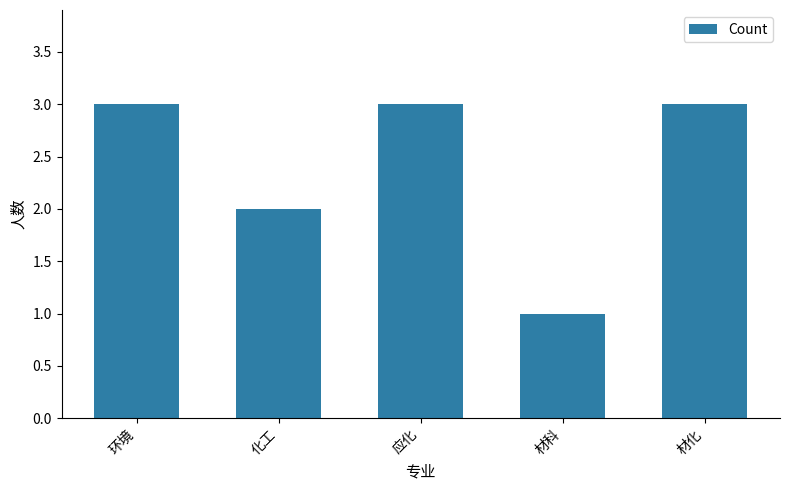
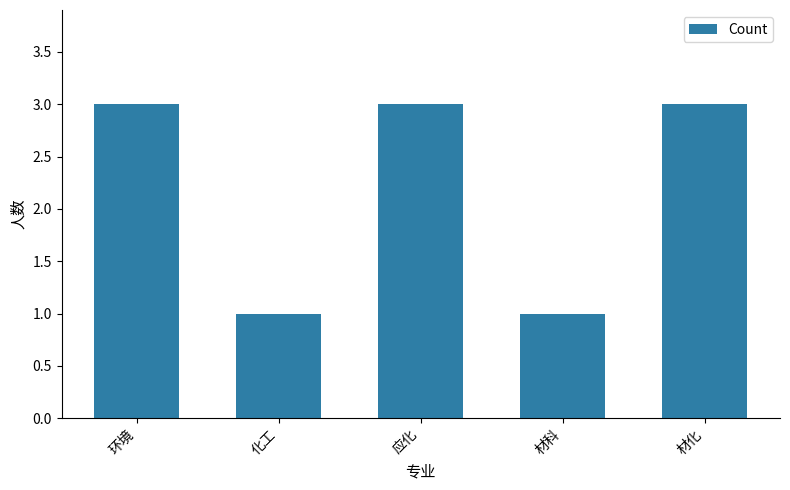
  {
    "环境": 3,
-   "化工": 2,
+   "化工": 1,
    "应化": 3,
    "材科": 1,
    "材化": 3
  }
